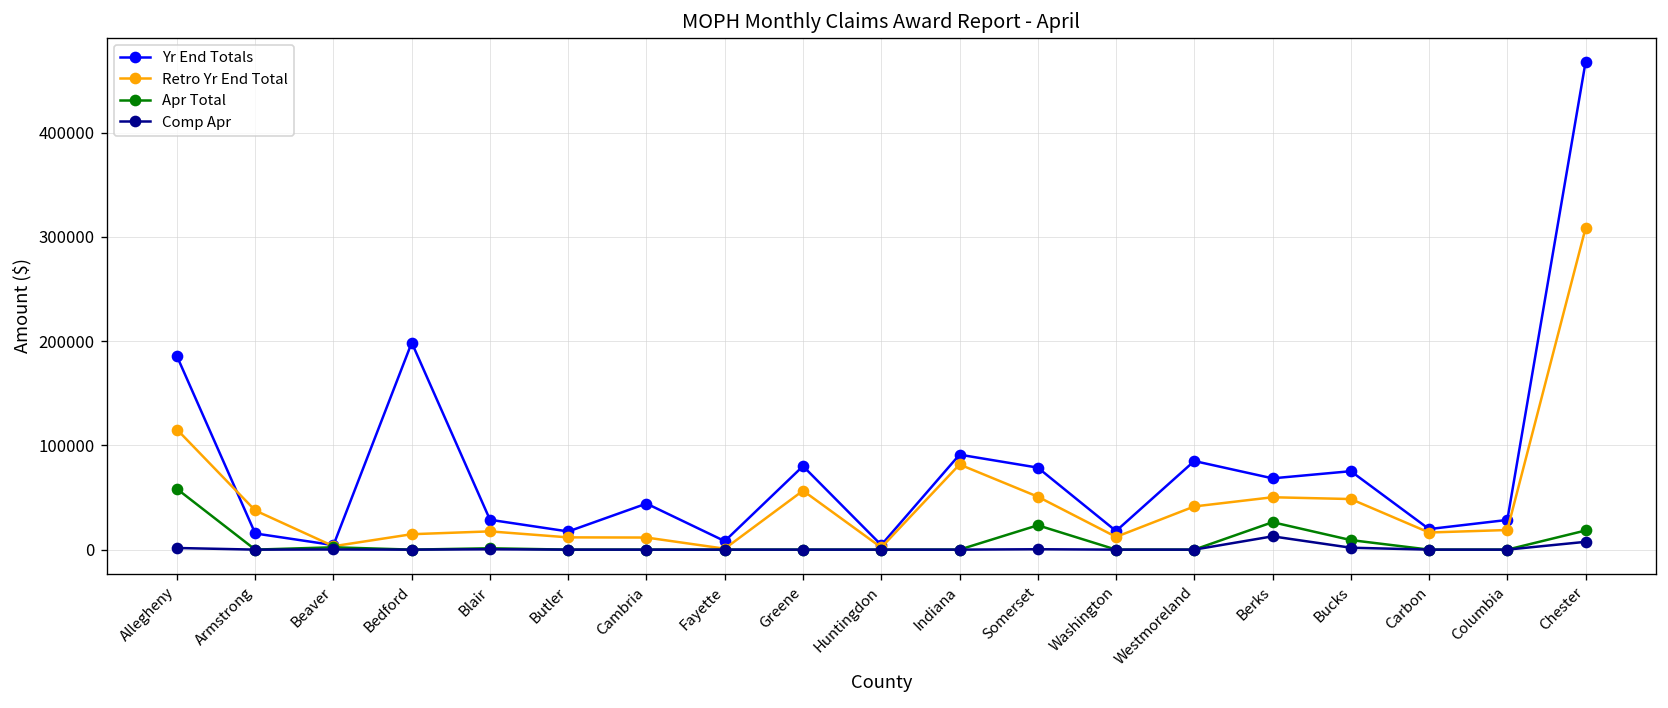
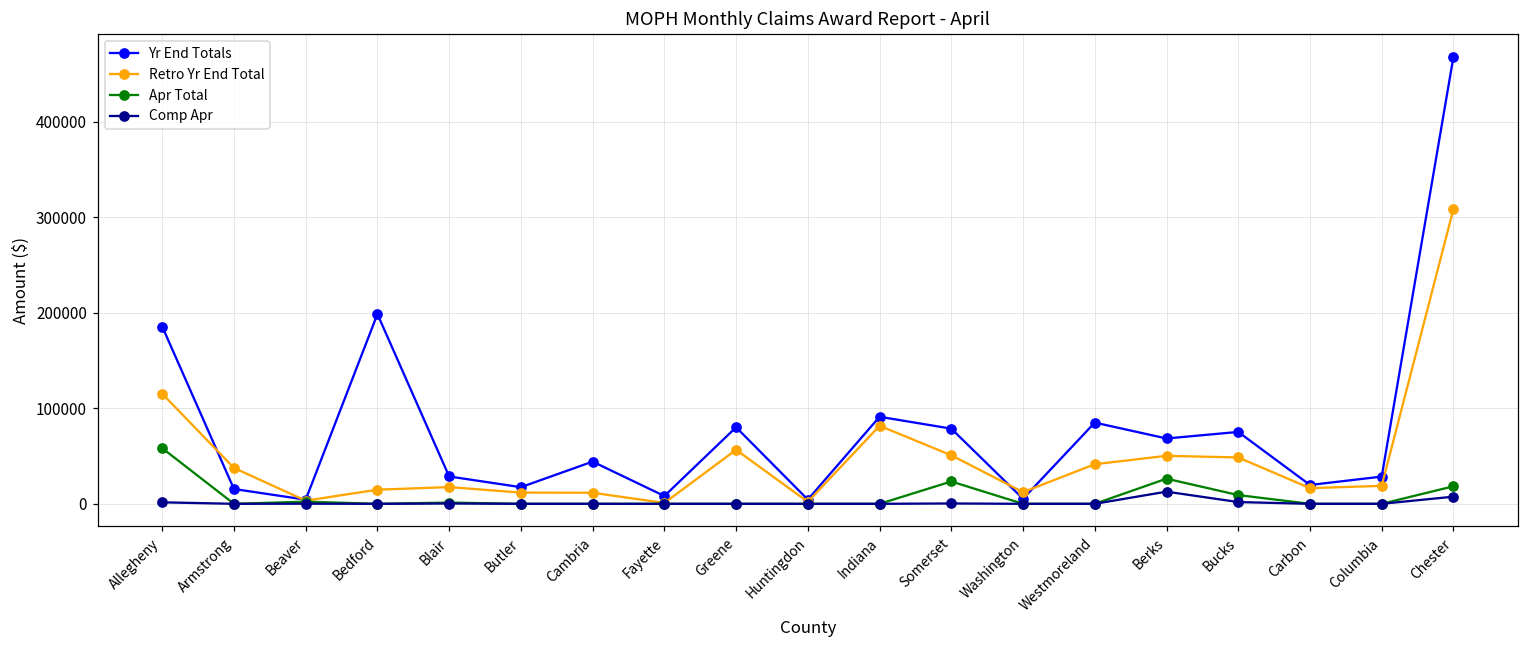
  {
    "Yr End Totals": {
      "Allegheny": 190000,
      "Armstrong": 20000,
      "Bedford": 200000,
      "Blair": 30000,
      "Butler": 20000,
      "Cambria": 40000,
      "Fayette": 10000,
      "Greene": 80000,
      "Indiana": 90000,
      "Somerset": 80000,
-     "Washington": 20000,
+     "Washington": 10000,
      "Westmoreland": 80000,
      "Berks": 70000,
      "Bucks": 80000,
      "Carbon": 20000,
      "Columbia": 30000,
      "Chester": 470000
    },
    "Retro Yr End Total": {
      "Allegheny": 120000,
      "Armstrong": 40000,
      "Bedford": 10000,
      "Blair": 20000,
      "Butler": 10000,
      "Cambria": 10000,
      "Greene": 60000,
      "Indiana": 80000,
      "Somerset": 50000,
      "Washington": 10000,
      "Westmoreland": 40000,
      "Berks": 50000,
      "Bucks": 50000,
      "Carbon": 20000,
      "Columbia": 20000,
      "Chester": 310000
    },
    "Apr Total": {
      "Allegheny": 60000,
      "Somerset": 20000,
      "Berks": 30000,
      "Bucks": 10000,
      "Chester": 20000
    },
    "Comp Apr": {
      "Allegheny": 0,
      "Somerset": 0,
      "Berks": 10000,
      "Bucks": 0,
      "Chester": 10000
    }
  }
